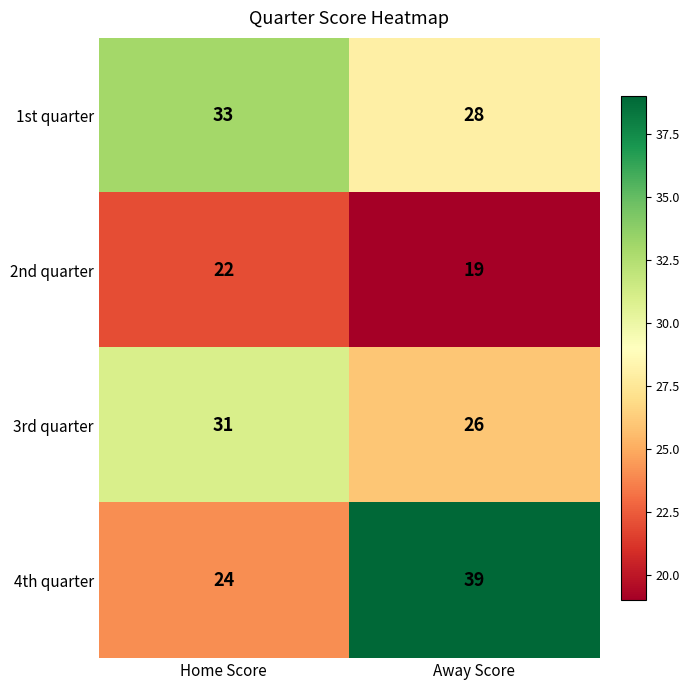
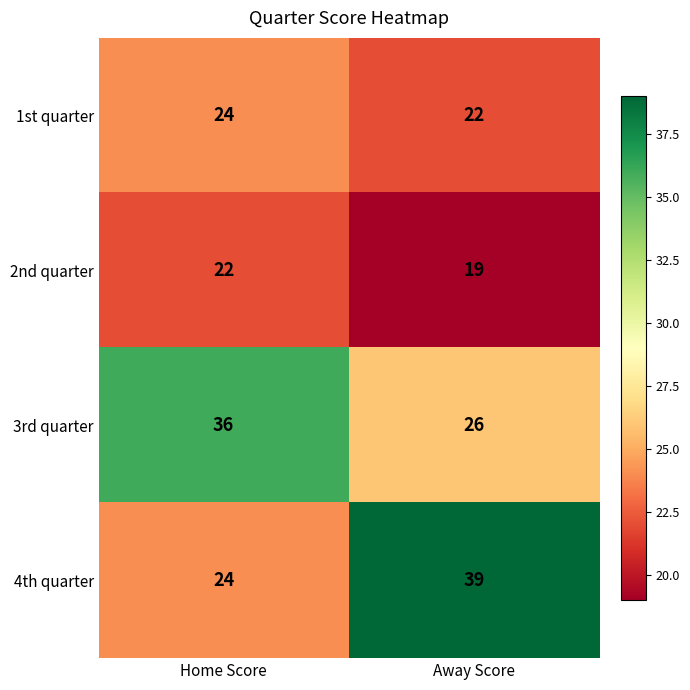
  {
    "1st quarter": {
-     "Home Score": 33,
-     "Away Score": 28
+     "Home Score": 24,
+     "Away Score": 22
    },
    "2nd quarter": {
      "Home Score": 22,
      "Away Score": 19
    },
    "3rd quarter": {
-     "Home Score": 31,
+     "Home Score": 36,
      "Away Score": 26
    },
    "4th quarter": {
      "Home Score": 24,
      "Away Score": 39
    }
  }
